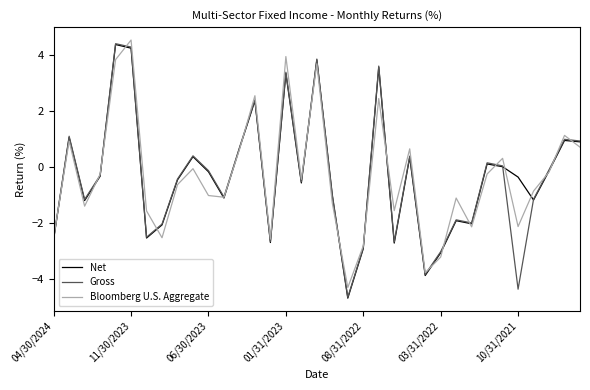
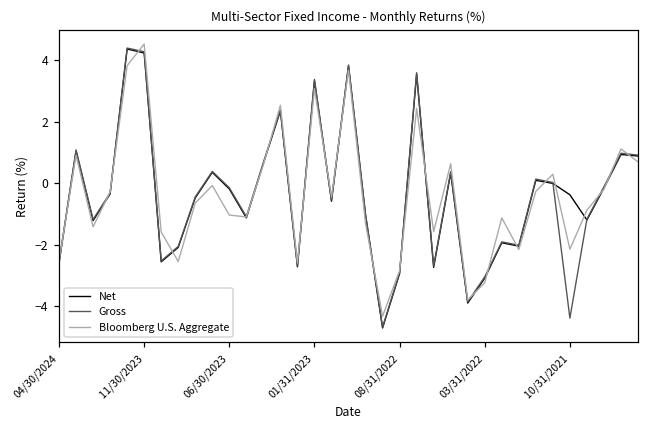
  {
    "Net": {
      "10/31/2021": -0.4
    },
    "Gross": {
      "10/31/2021": -4.4
    },
    "Bloomberg U.S. Aggregate": {
      "11/30/2023": 4.5,
      "06/30/2023": -1.0,
-     "01/31/2023": 3.9,
+     "01/31/2023": 3.1,
      "03/31/2022": -3.2,
      "10/31/2021": -2.1
    }
  }
